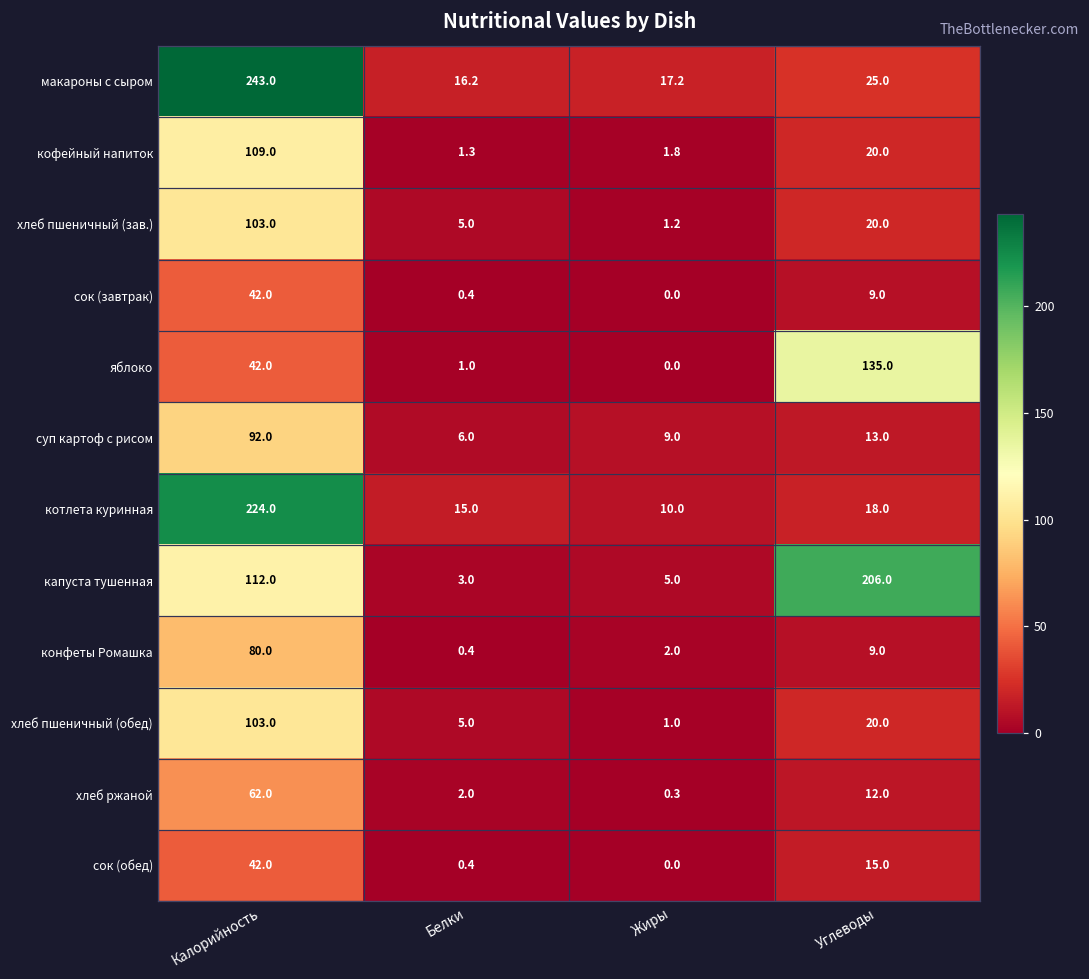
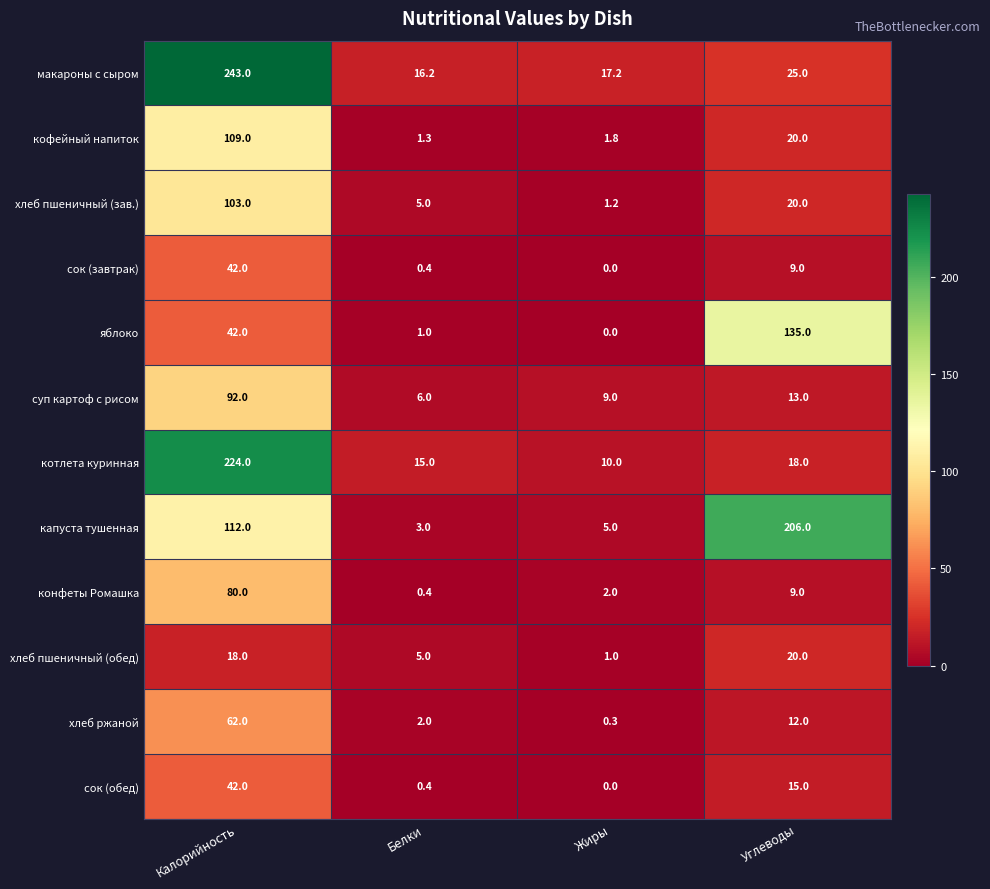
  {
    "макароны с сыром": {
      "Калорийность": 243.0,
      "Белки": 16.2,
      "Жиры": 17.2,
      "Углеводы": 25.0
    },
    "кофейный напиток": {
      "Калорийность": 109.0,
      "Белки": 1.3,
      "Жиры": 1.8,
      "Углеводы": 20.0
    },
    "хлеб пшеничный (зав.)": {
      "Калорийность": 103.0,
      "Белки": 5.0,
      "Жиры": 1.2,
      "Углеводы": 20.0
    },
    "сок (завтрак)": {
      "Калорийность": 42.0,
      "Белки": 0.4,
      "Жиры": 0.0,
      "Углеводы": 9.0
    },
    "яблоко": {
      "Калорийность": 42.0,
      "Белки": 1.0,
      "Жиры": 0.0,
      "Углеводы": 135.0
    },
    "суп картоф с рисом": {
      "Калорийность": 92.0,
      "Белки": 6.0,
      "Жиры": 9.0,
      "Углеводы": 13.0
    },
    "котлета куринная": {
      "Калорийность": 224.0,
      "Белки": 15.0,
      "Жиры": 10.0,
      "Углеводы": 18.0
    },
    "капуста тушенная": {
      "Калорийность": 112.0,
      "Белки": 3.0,
      "Жиры": 5.0,
      "Углеводы": 206.0
    },
    "конфеты Ромашка": {
      "Калорийность": 80.0,
      "Белки": 0.4,
      "Жиры": 2.0,
      "Углеводы": 9.0
    },
    "хлеб пшеничный (обед)": {
-     "Калорийность": 103.0,
+     "Калорийность": 18.0,
      "Белки": 5.0,
      "Жиры": 1.0,
      "Углеводы": 20.0
    },
    "хлеб ржаной": {
      "Калорийность": 62.0,
      "Белки": 2.0,
      "Жиры": 0.3,
      "Углеводы": 12.0
    },
    "сок (обед)": {
      "Калорийность": 42.0,
      "Белки": 0.4,
      "Жиры": 0.0,
      "Углеводы": 15.0
    }
  }
